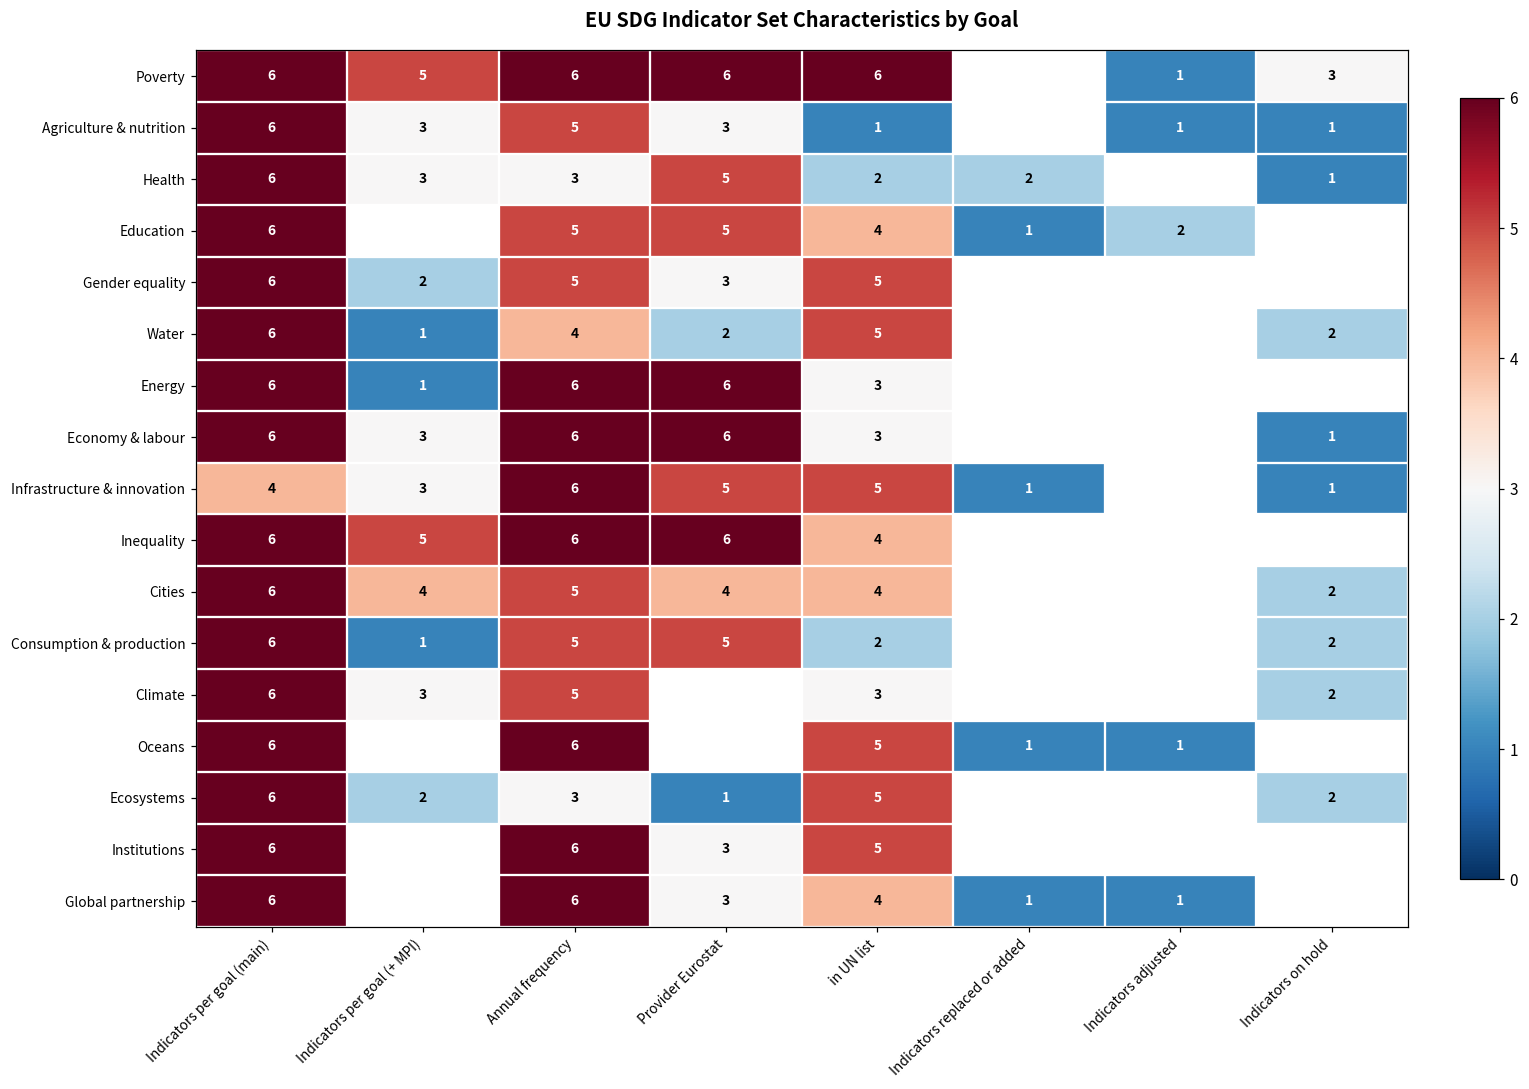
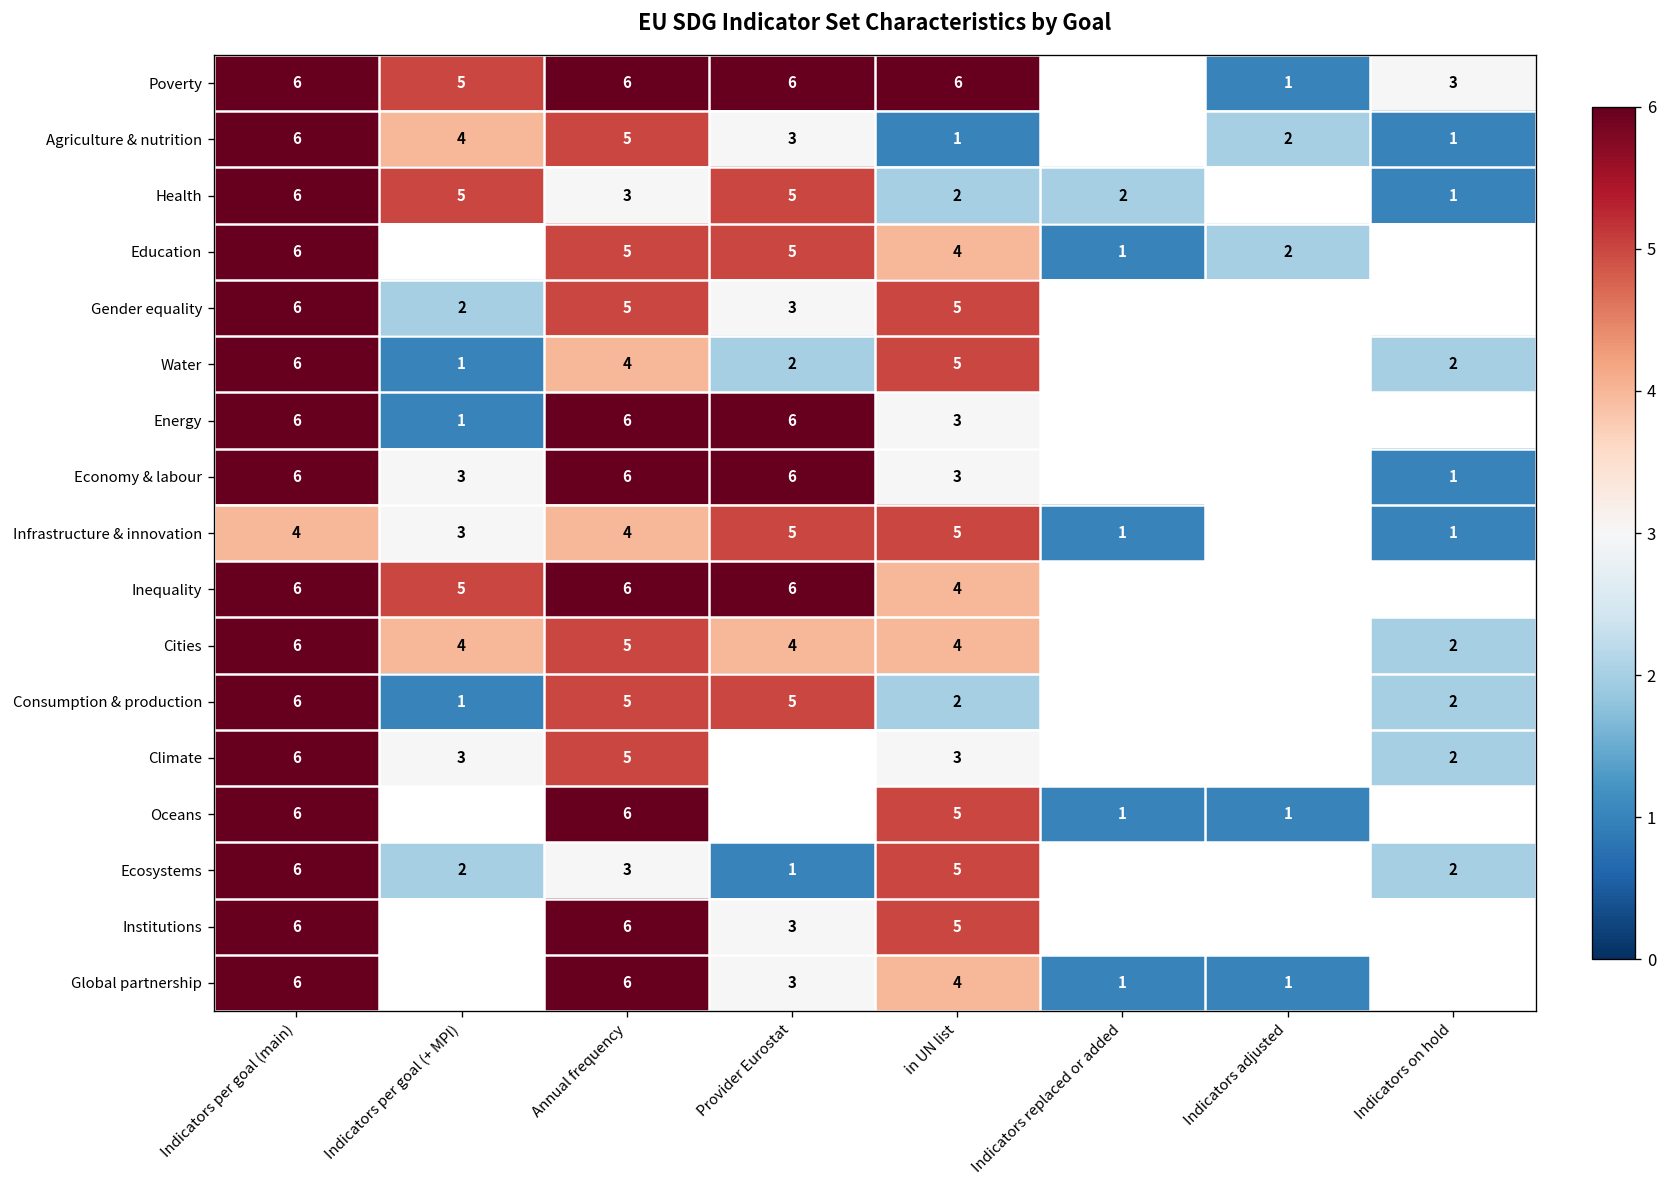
  {
    "Poverty": {
      "Indicators per goal (main)": 6,
      "Indicators per goal (+ MPI)": 5,
      "Annual frequency": 6,
      "Provider Eurostat": 6,
      "in UN list": 6,
      "Indicators adjusted": 1,
      "Indicators on hold": 3
    },
    "Agriculture & nutrition": {
      "Indicators per goal (main)": 6,
-     "Indicators per goal (+ MPI)": 3,
+     "Indicators per goal (+ MPI)": 4,
      "Annual frequency": 5,
      "Provider Eurostat": 3,
      "in UN list": 1,
-     "Indicators adjusted": 1,
+     "Indicators adjusted": 2,
      "Indicators on hold": 1
    },
    "Health": {
      "Indicators per goal (main)": 6,
-     "Indicators per goal (+ MPI)": 3,
+     "Indicators per goal (+ MPI)": 5,
      "Annual frequency": 3,
      "Provider Eurostat": 5,
      "in UN list": 2,
      "Indicators replaced or added": 2,
      "Indicators on hold": 1
    },
    "Education": {
      "Indicators per goal (main)": 6,
      "Annual frequency": 5,
      "Provider Eurostat": 5,
      "in UN list": 4,
      "Indicators replaced or added": 1,
      "Indicators adjusted": 2
    },
    "Gender equality": {
      "Indicators per goal (main)": 6,
      "Indicators per goal (+ MPI)": 2,
      "Annual frequency": 5,
      "Provider Eurostat": 3,
      "in UN list": 5
    },
    "Water": {
      "Indicators per goal (main)": 6,
      "Indicators per goal (+ MPI)": 1,
      "Annual frequency": 4,
      "Provider Eurostat": 2,
      "in UN list": 5,
      "Indicators on hold": 2
    },
    "Energy": {
      "Indicators per goal (main)": 6,
      "Indicators per goal (+ MPI)": 1,
      "Annual frequency": 6,
      "Provider Eurostat": 6,
      "in UN list": 3
    },
    "Economy & labour": {
      "Indicators per goal (main)": 6,
      "Indicators per goal (+ MPI)": 3,
      "Annual frequency": 6,
      "Provider Eurostat": 6,
      "in UN list": 3,
      "Indicators on hold": 1
    },
    "Infrastructure & innovation": {
      "Indicators per goal (main)": 4,
      "Indicators per goal (+ MPI)": 3,
-     "Annual frequency": 6,
+     "Annual frequency": 4,
      "Provider Eurostat": 5,
      "in UN list": 5,
      "Indicators replaced or added": 1,
      "Indicators on hold": 1
    },
    "Inequality": {
      "Indicators per goal (main)": 6,
      "Indicators per goal (+ MPI)": 5,
      "Annual frequency": 6,
      "Provider Eurostat": 6,
      "in UN list": 4
    },
    "Cities": {
      "Indicators per goal (main)": 6,
      "Indicators per goal (+ MPI)": 4,
      "Annual frequency": 5,
      "Provider Eurostat": 4,
      "in UN list": 4,
      "Indicators on hold": 2
    },
    "Consumption & production": {
      "Indicators per goal (main)": 6,
      "Indicators per goal (+ MPI)": 1,
      "Annual frequency": 5,
      "Provider Eurostat": 5,
      "in UN list": 2,
      "Indicators on hold": 2
    },
    "Climate": {
      "Indicators per goal (main)": 6,
      "Indicators per goal (+ MPI)": 3,
      "Annual frequency": 5,
      "in UN list": 3,
      "Indicators on hold": 2
    },
    "Oceans": {
      "Indicators per goal (main)": 6,
      "Annual frequency": 6,
      "in UN list": 5,
      "Indicators replaced or added": 1,
      "Indicators adjusted": 1
    },
    "Ecosystems": {
      "Indicators per goal (main)": 6,
      "Indicators per goal (+ MPI)": 2,
      "Annual frequency": 3,
      "Provider Eurostat": 1,
      "in UN list": 5,
      "Indicators on hold": 2
    },
    "Institutions": {
      "Indicators per goal (main)": 6,
      "Annual frequency": 6,
      "Provider Eurostat": 3,
      "in UN list": 5
    },
    "Global partnership": {
      "Indicators per goal (main)": 6,
      "Annual frequency": 6,
      "Provider Eurostat": 3,
      "in UN list": 4,
      "Indicators replaced or added": 1,
      "Indicators adjusted": 1
    }
  }
